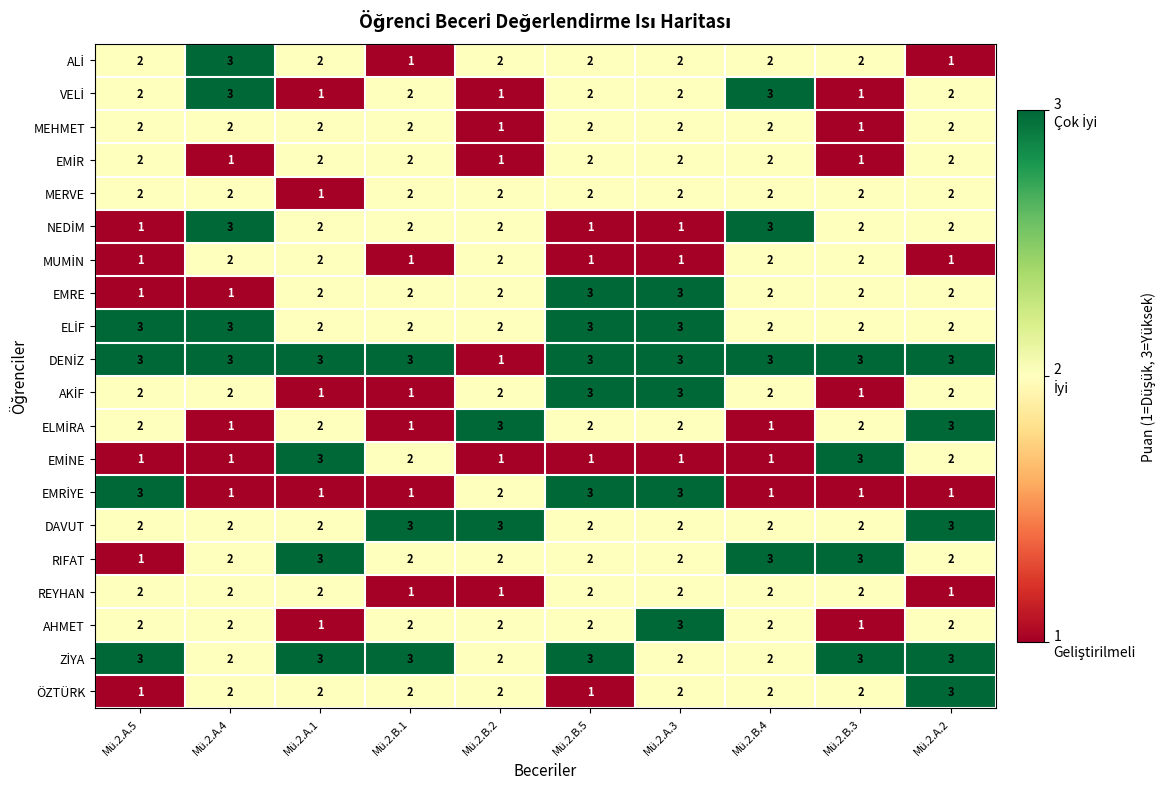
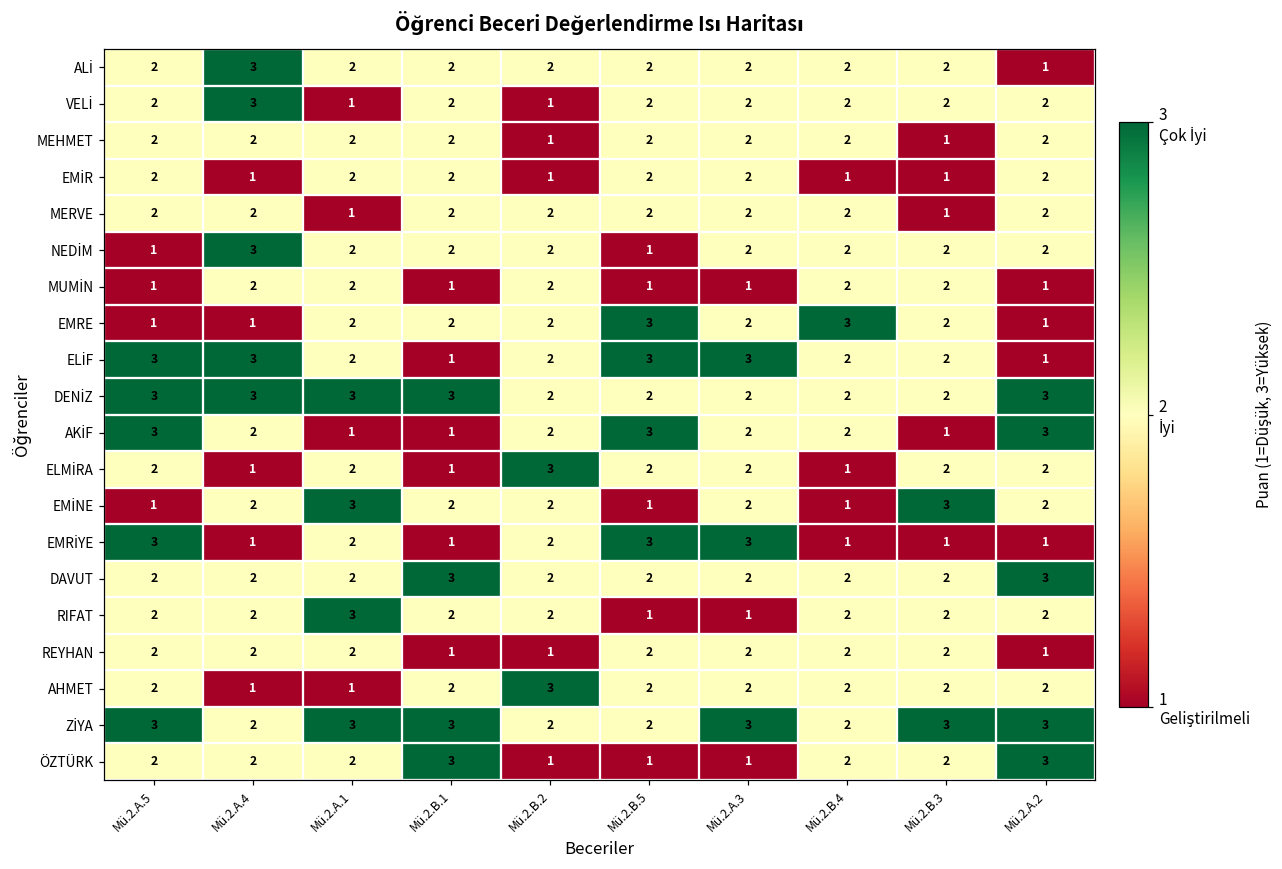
  {
    "ALİ": {
      "Mü.2.A.5": 2,
      "Mü.2.A.4": 3,
      "Mü.2.A.1": 2,
-     "Mü.2.B.1": 1,
+     "Mü.2.B.1": 2,
      "Mü.2.B.2": 2,
      "Mü.2.B.5": 2,
      "Mü.2.A.3": 2,
      "Mü.2.B.4": 2,
      "Mü.2.B.3": 2,
      "Mü.2.A.2": 1
    },
    "VELİ": {
      "Mü.2.A.5": 2,
      "Mü.2.A.4": 3,
      "Mü.2.A.1": 1,
      "Mü.2.B.1": 2,
      "Mü.2.B.2": 1,
      "Mü.2.B.5": 2,
      "Mü.2.A.3": 2,
-     "Mü.2.B.4": 3,
-     "Mü.2.B.3": 1,
+     "Mü.2.B.4": 2,
+     "Mü.2.B.3": 2,
      "Mü.2.A.2": 2
    },
    "MEHMET": {
      "Mü.2.A.5": 2,
      "Mü.2.A.4": 2,
      "Mü.2.A.1": 2,
      "Mü.2.B.1": 2,
      "Mü.2.B.2": 1,
      "Mü.2.B.5": 2,
      "Mü.2.A.3": 2,
      "Mü.2.B.4": 2,
      "Mü.2.B.3": 1,
      "Mü.2.A.2": 2
    },
    "EMİR": {
      "Mü.2.A.5": 2,
      "Mü.2.A.4": 1,
      "Mü.2.A.1": 2,
      "Mü.2.B.1": 2,
      "Mü.2.B.2": 1,
      "Mü.2.B.5": 2,
      "Mü.2.A.3": 2,
-     "Mü.2.B.4": 2,
+     "Mü.2.B.4": 1,
      "Mü.2.B.3": 1,
      "Mü.2.A.2": 2
    },
    "MERVE": {
      "Mü.2.A.5": 2,
      "Mü.2.A.4": 2,
      "Mü.2.A.1": 1,
      "Mü.2.B.1": 2,
      "Mü.2.B.2": 2,
      "Mü.2.B.5": 2,
      "Mü.2.A.3": 2,
      "Mü.2.B.4": 2,
-     "Mü.2.B.3": 2,
+     "Mü.2.B.3": 1,
      "Mü.2.A.2": 2
    },
    "NEDİM": {
      "Mü.2.A.5": 1,
      "Mü.2.A.4": 3,
      "Mü.2.A.1": 2,
      "Mü.2.B.1": 2,
      "Mü.2.B.2": 2,
      "Mü.2.B.5": 1,
-     "Mü.2.A.3": 1,
-     "Mü.2.B.4": 3,
+     "Mü.2.A.3": 2,
+     "Mü.2.B.4": 2,
      "Mü.2.B.3": 2,
      "Mü.2.A.2": 2
    },
    "MUMİN": {
      "Mü.2.A.5": 1,
      "Mü.2.A.4": 2,
      "Mü.2.A.1": 2,
      "Mü.2.B.1": 1,
      "Mü.2.B.2": 2,
      "Mü.2.B.5": 1,
      "Mü.2.A.3": 1,
      "Mü.2.B.4": 2,
      "Mü.2.B.3": 2,
      "Mü.2.A.2": 1
    },
    "EMRE": {
      "Mü.2.A.5": 1,
      "Mü.2.A.4": 1,
      "Mü.2.A.1": 2,
      "Mü.2.B.1": 2,
      "Mü.2.B.2": 2,
      "Mü.2.B.5": 3,
-     "Mü.2.A.3": 3,
-     "Mü.2.B.4": 2,
+     "Mü.2.A.3": 2,
+     "Mü.2.B.4": 3,
      "Mü.2.B.3": 2,
-     "Mü.2.A.2": 2
+     "Mü.2.A.2": 1
    },
    "ELİF": {
      "Mü.2.A.5": 3,
      "Mü.2.A.4": 3,
      "Mü.2.A.1": 2,
-     "Mü.2.B.1": 2,
+     "Mü.2.B.1": 1,
      "Mü.2.B.2": 2,
      "Mü.2.B.5": 3,
      "Mü.2.A.3": 3,
      "Mü.2.B.4": 2,
      "Mü.2.B.3": 2,
-     "Mü.2.A.2": 2
+     "Mü.2.A.2": 1
    },
    "DENİZ": {
      "Mü.2.A.5": 3,
      "Mü.2.A.4": 3,
      "Mü.2.A.1": 3,
      "Mü.2.B.1": 3,
-     "Mü.2.B.2": 1,
-     "Mü.2.B.5": 3,
-     "Mü.2.A.3": 3,
-     "Mü.2.B.4": 3,
-     "Mü.2.B.3": 3,
+     "Mü.2.B.2": 2,
+     "Mü.2.B.5": 2,
+     "Mü.2.A.3": 2,
+     "Mü.2.B.4": 2,
+     "Mü.2.B.3": 2,
      "Mü.2.A.2": 3
    },
    "AKİF": {
-     "Mü.2.A.5": 2,
+     "Mü.2.A.5": 3,
      "Mü.2.A.4": 2,
      "Mü.2.A.1": 1,
      "Mü.2.B.1": 1,
      "Mü.2.B.2": 2,
      "Mü.2.B.5": 3,
-     "Mü.2.A.3": 3,
+     "Mü.2.A.3": 2,
      "Mü.2.B.4": 2,
      "Mü.2.B.3": 1,
-     "Mü.2.A.2": 2
+     "Mü.2.A.2": 3
    },
    "ELMİRA": {
      "Mü.2.A.5": 2,
      "Mü.2.A.4": 1,
      "Mü.2.A.1": 2,
      "Mü.2.B.1": 1,
      "Mü.2.B.2": 3,
      "Mü.2.B.5": 2,
      "Mü.2.A.3": 2,
      "Mü.2.B.4": 1,
      "Mü.2.B.3": 2,
-     "Mü.2.A.2": 3
+     "Mü.2.A.2": 2
    },
    "EMİNE": {
      "Mü.2.A.5": 1,
-     "Mü.2.A.4": 1,
+     "Mü.2.A.4": 2,
      "Mü.2.A.1": 3,
      "Mü.2.B.1": 2,
-     "Mü.2.B.2": 1,
+     "Mü.2.B.2": 2,
      "Mü.2.B.5": 1,
-     "Mü.2.A.3": 1,
+     "Mü.2.A.3": 2,
      "Mü.2.B.4": 1,
      "Mü.2.B.3": 3,
      "Mü.2.A.2": 2
    },
    "EMRİYE": {
      "Mü.2.A.5": 3,
      "Mü.2.A.4": 1,
-     "Mü.2.A.1": 1,
+     "Mü.2.A.1": 2,
      "Mü.2.B.1": 1,
      "Mü.2.B.2": 2,
      "Mü.2.B.5": 3,
      "Mü.2.A.3": 3,
      "Mü.2.B.4": 1,
      "Mü.2.B.3": 1,
      "Mü.2.A.2": 1
    },
    "DAVUT": {
      "Mü.2.A.5": 2,
      "Mü.2.A.4": 2,
      "Mü.2.A.1": 2,
      "Mü.2.B.1": 3,
-     "Mü.2.B.2": 3,
+     "Mü.2.B.2": 2,
      "Mü.2.B.5": 2,
      "Mü.2.A.3": 2,
      "Mü.2.B.4": 2,
      "Mü.2.B.3": 2,
      "Mü.2.A.2": 3
    },
    "RIFAT": {
-     "Mü.2.A.5": 1,
+     "Mü.2.A.5": 2,
      "Mü.2.A.4": 2,
      "Mü.2.A.1": 3,
      "Mü.2.B.1": 2,
      "Mü.2.B.2": 2,
-     "Mü.2.B.5": 2,
-     "Mü.2.A.3": 2,
-     "Mü.2.B.4": 3,
-     "Mü.2.B.3": 3,
+     "Mü.2.B.5": 1,
+     "Mü.2.A.3": 1,
+     "Mü.2.B.4": 2,
+     "Mü.2.B.3": 2,
      "Mü.2.A.2": 2
    },
    "REYHAN": {
      "Mü.2.A.5": 2,
      "Mü.2.A.4": 2,
      "Mü.2.A.1": 2,
      "Mü.2.B.1": 1,
      "Mü.2.B.2": 1,
      "Mü.2.B.5": 2,
      "Mü.2.A.3": 2,
      "Mü.2.B.4": 2,
      "Mü.2.B.3": 2,
      "Mü.2.A.2": 1
    },
    "AHMET": {
      "Mü.2.A.5": 2,
-     "Mü.2.A.4": 2,
+     "Mü.2.A.4": 1,
      "Mü.2.A.1": 1,
      "Mü.2.B.1": 2,
-     "Mü.2.B.2": 2,
+     "Mü.2.B.2": 3,
      "Mü.2.B.5": 2,
-     "Mü.2.A.3": 3,
+     "Mü.2.A.3": 2,
      "Mü.2.B.4": 2,
-     "Mü.2.B.3": 1,
+     "Mü.2.B.3": 2,
      "Mü.2.A.2": 2
    },
    "ZİYA": {
      "Mü.2.A.5": 3,
      "Mü.2.A.4": 2,
      "Mü.2.A.1": 3,
      "Mü.2.B.1": 3,
      "Mü.2.B.2": 2,
-     "Mü.2.B.5": 3,
-     "Mü.2.A.3": 2,
+     "Mü.2.B.5": 2,
+     "Mü.2.A.3": 3,
      "Mü.2.B.4": 2,
      "Mü.2.B.3": 3,
      "Mü.2.A.2": 3
    },
    "ÖZTÜRK": {
-     "Mü.2.A.5": 1,
+     "Mü.2.A.5": 2,
      "Mü.2.A.4": 2,
      "Mü.2.A.1": 2,
-     "Mü.2.B.1": 2,
-     "Mü.2.B.2": 2,
+     "Mü.2.B.1": 3,
+     "Mü.2.B.2": 1,
      "Mü.2.B.5": 1,
-     "Mü.2.A.3": 2,
+     "Mü.2.A.3": 1,
      "Mü.2.B.4": 2,
      "Mü.2.B.3": 2,
      "Mü.2.A.2": 3
    }
  }
